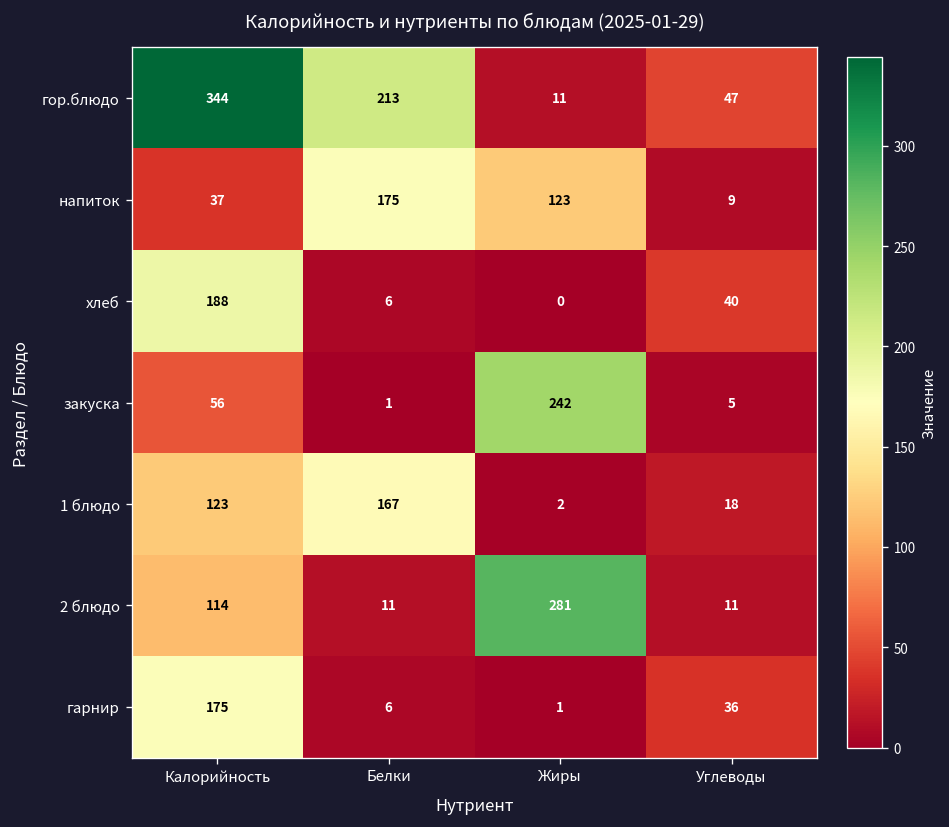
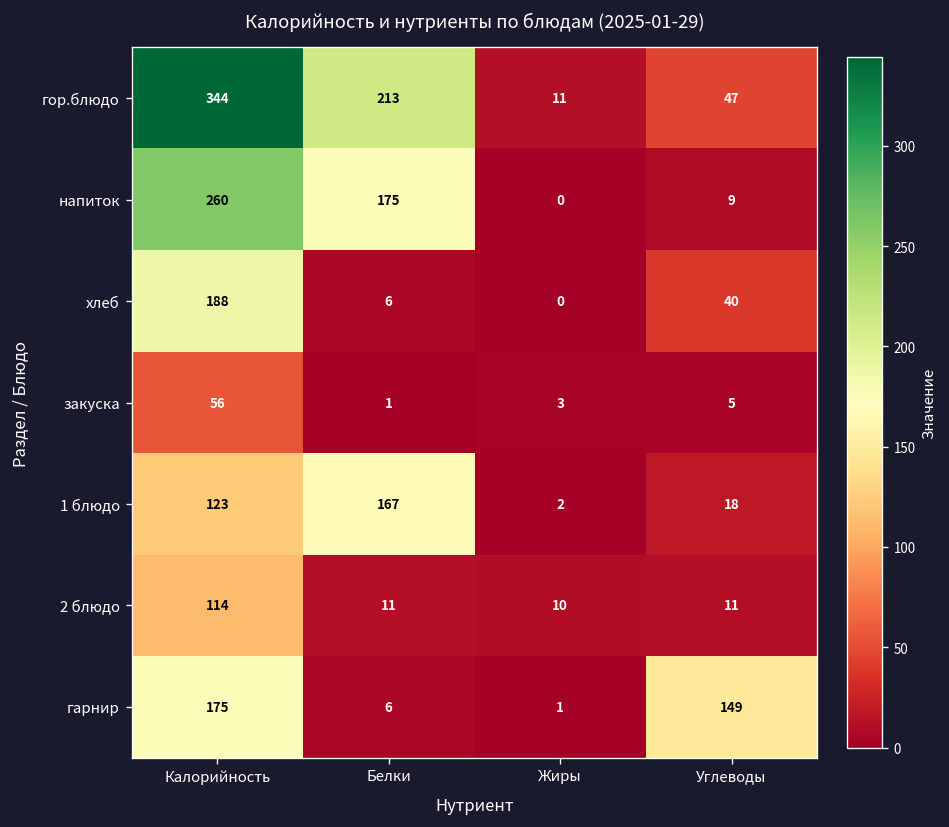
  {
    "гор.блюдо": {
      "Калорийность": 344,
      "Белки": 213,
      "Жиры": 11,
      "Углеводы": 47
    },
    "напиток": {
-     "Калорийность": 37,
+     "Калорийность": 260,
      "Белки": 175,
-     "Жиры": 123,
+     "Жиры": 0,
      "Углеводы": 9
    },
    "хлеб": {
      "Калорийность": 188,
      "Белки": 6,
      "Жиры": 0,
      "Углеводы": 40
    },
    "закуска": {
      "Калорийность": 56,
      "Белки": 1,
-     "Жиры": 242,
+     "Жиры": 3,
      "Углеводы": 5
    },
    "1 блюдо": {
      "Калорийность": 123,
      "Белки": 167,
      "Жиры": 2,
      "Углеводы": 18
    },
    "2 блюдо": {
      "Калорийность": 114,
      "Белки": 11,
-     "Жиры": 281,
+     "Жиры": 10,
      "Углеводы": 11
    },
    "гарнир": {
      "Калорийность": 175,
      "Белки": 6,
      "Жиры": 1,
-     "Углеводы": 36
+     "Углеводы": 149
    }
  }
